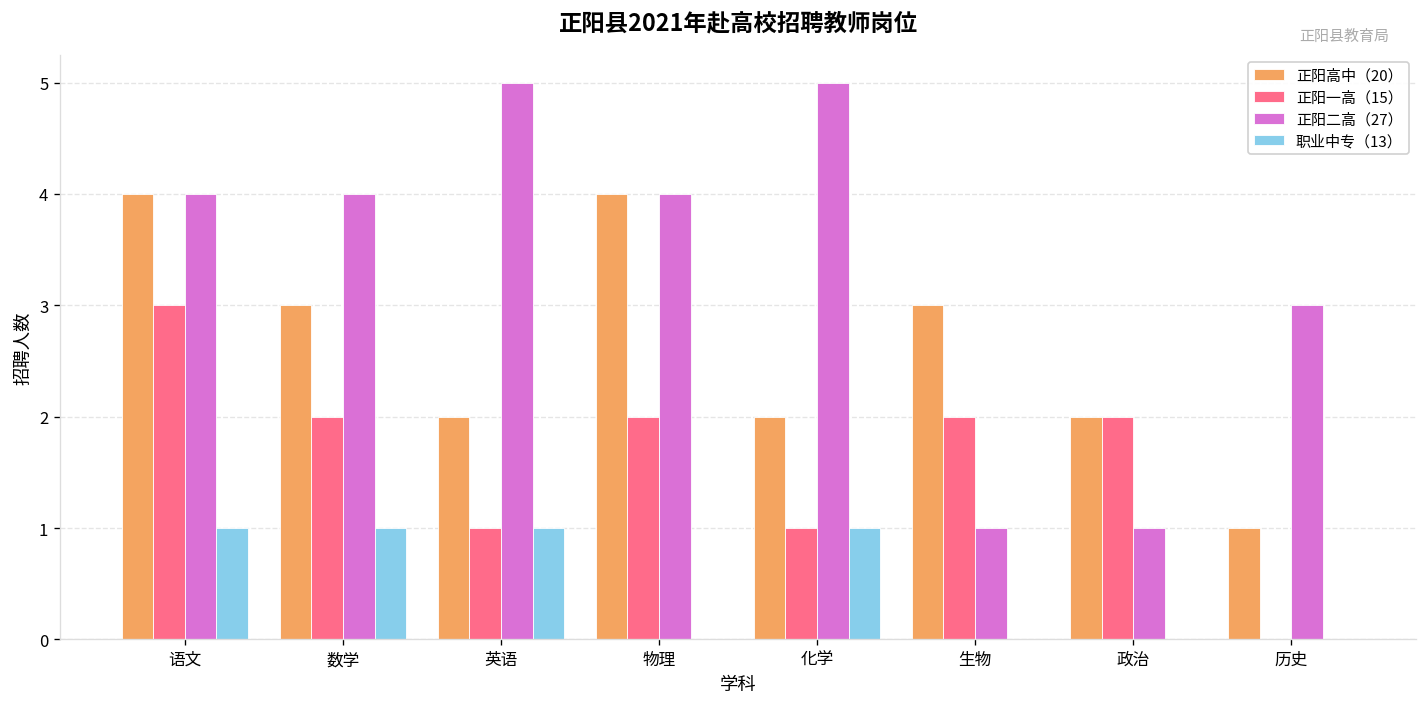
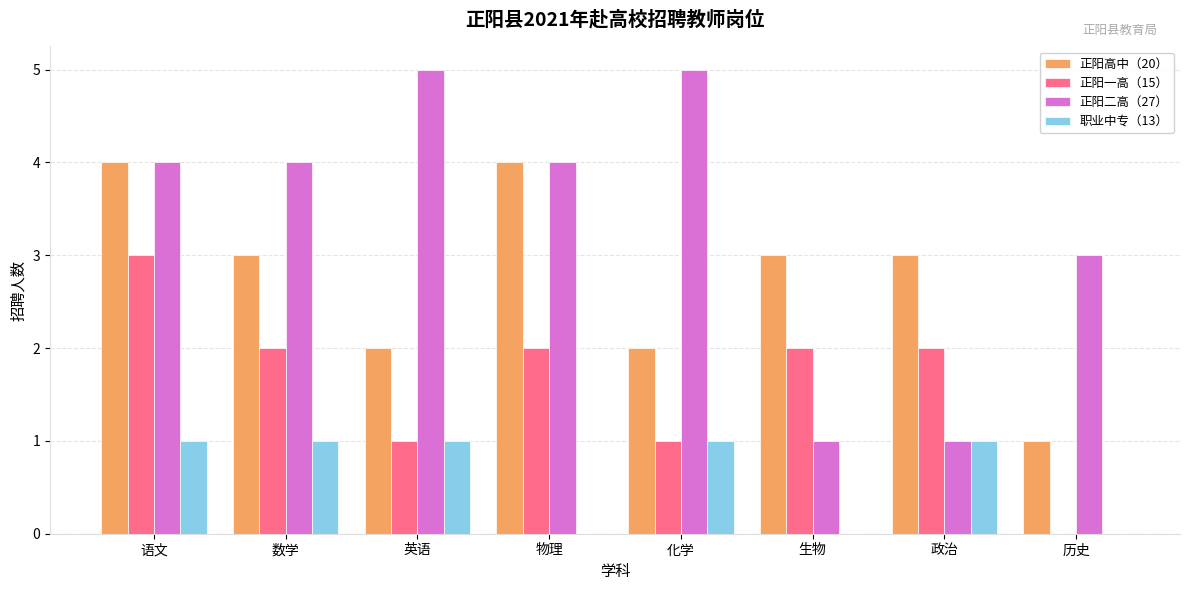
  {
    "正阳高中（20）": {
      "语文": 4,
      "数学": 3,
      "英语": 2,
      "物理": 4,
      "化学": 2,
      "生物": 3,
-     "政治": 2,
+     "政治": 3,
      "历史": 1
    },
    "正阳一高（15）": {
      "语文": 3,
      "数学": 2,
      "英语": 1,
      "物理": 2,
      "化学": 1,
      "生物": 2,
      "政治": 2,
      "历史": 0
    },
    "正阳二高（27）": {
      "语文": 4,
      "数学": 4,
      "英语": 5,
      "物理": 4,
      "化学": 5,
      "生物": 1,
      "政治": 1,
      "历史": 3
    },
    "职业中专（13）": {
      "语文": 1,
      "数学": 1,
      "英语": 1,
      "物理": 0,
      "化学": 1,
      "生物": 0,
-     "政治": 0,
+     "政治": 1,
      "历史": 0
    }
  }
